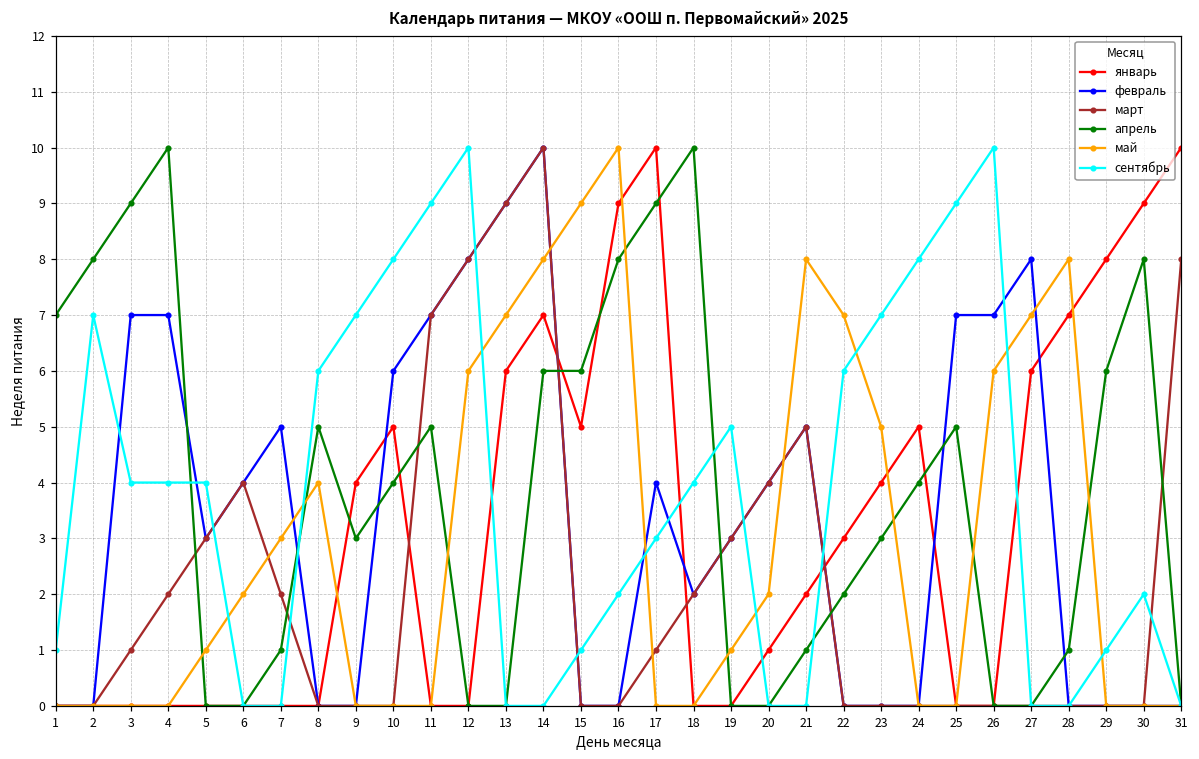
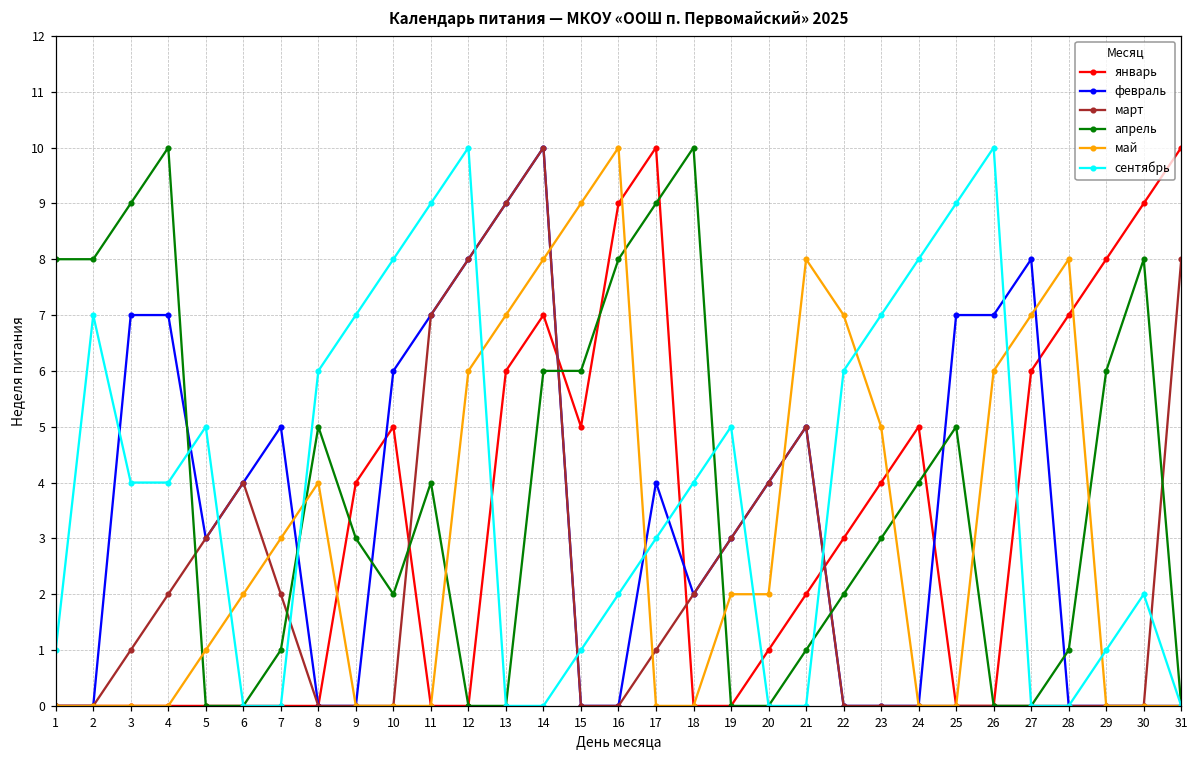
  {
    "январь": {
      "9": 4,
      "10": 5,
      "13": 6,
      "14": 7,
      "15": 5,
      "16": 9,
      "17": 10,
      "20": 1,
      "21": 2,
      "22": 3,
      "23": 4,
      "24": 5,
      "27": 6,
      "28": 7,
      "29": 8,
      "30": 9,
      "31": 10
    },
    "февраль": {
      "3": 7,
      "4": 7,
      "7": 5,
      "10": 6,
      "17": 4,
      "25": 7,
      "26": 7,
      "27": 8
    },
    "март": {
      "3": 1,
      "4": 2,
      "7": 2,
      "17": 1,
      "31": 8
    },
    "апрель": {
-     "1": 7,
+     "1": 8,
      "2": 8,
      "3": 9,
      "4": 10,
      "7": 1,
      "8": 5,
      "9": 3,
-     "10": 4,
-     "11": 5,
+     "10": 2,
+     "11": 4,
      "14": 6,
      "15": 6,
      "16": 8,
      "17": 9,
      "18": 10,
      "21": 1,
      "22": 2,
      "23": 3,
      "24": 4,
      "25": 5,
      "28": 1,
      "29": 6,
      "30": 8
    },
    "май": {
      "5": 1,
      "6": 2,
      "7": 3,
      "8": 4,
      "12": 6,
      "13": 7,
      "14": 8,
      "15": 9,
      "16": 10,
      "17": 0,
-     "19": 1,
+     "19": 2,
      "20": 2,
      "21": 8,
      "22": 7,
      "23": 5,
      "26": 6,
      "27": 7,
      "28": 8
    },
    "сентябрь": {
      "1": 1,
      "2": 7,
      "3": 4,
      "4": 4,
-     "5": 4,
+     "5": 5,
      "8": 6,
      "9": 7,
      "10": 8,
      "11": 9,
      "12": 10,
      "14": 0,
      "15": 1,
      "16": 2,
      "17": 3,
      "18": 4,
      "19": 5,
      "21": 0,
      "22": 6,
      "23": 7,
      "24": 8,
      "25": 9,
      "26": 10,
      "29": 1,
      "30": 2
    }
  }
